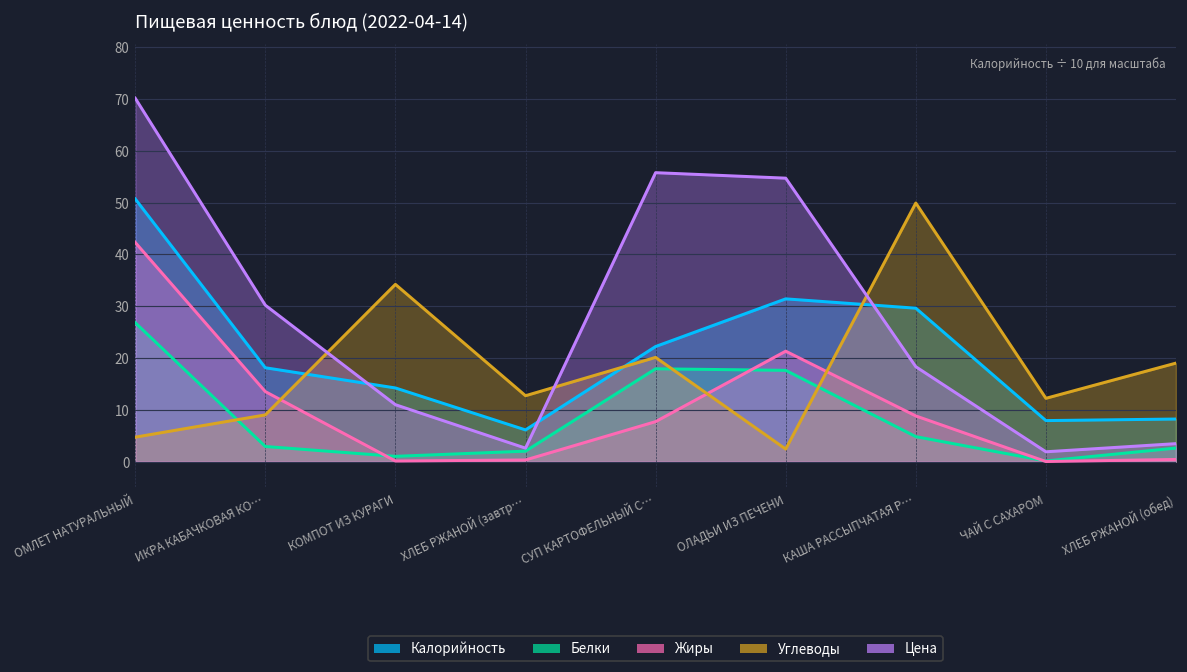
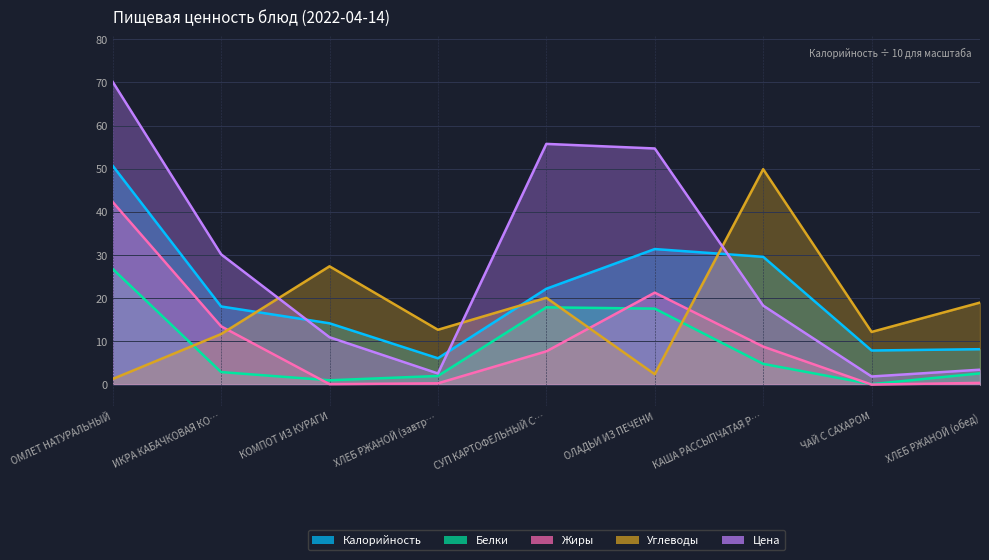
  {
    "Углеводы": {
-     "ОМЛЕТ НАТУРАЛЬНЫЙ": 5,
-     "ИКРА КАБАЧКОВАЯ КО…": 9,
-     "КОМПОТ ИЗ КУРАГИ": 34,
+     "ОМЛЕТ НАТУРАЛЬНЫЙ": 1,
+     "ИКРА КАБАЧКОВАЯ КО…": 12,
+     "КОМПОТ ИЗ КУРАГИ": 27,
      "ХЛЕБ РЖАНОЙ (завтр…": 13,
      "СУП КАРТОФЕЛЬНЫЙ С…": 20,
      "ОЛАДЬИ ИЗ ПЕЧЕНИ": 2,
      "КАША РАССЫПЧАТАЯ Р…": 50,
      "ЧАЙ С САХАРОМ": 12,
      "ХЛЕБ РЖАНОЙ (обед)": 19
    }
  }
